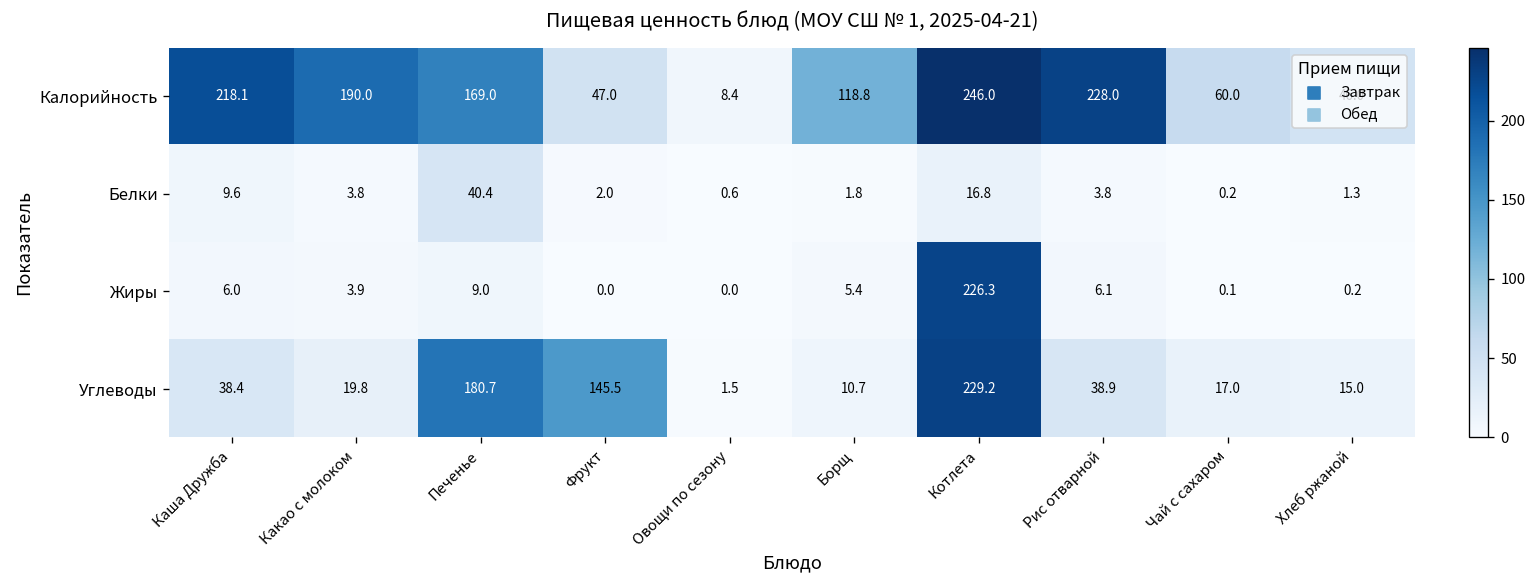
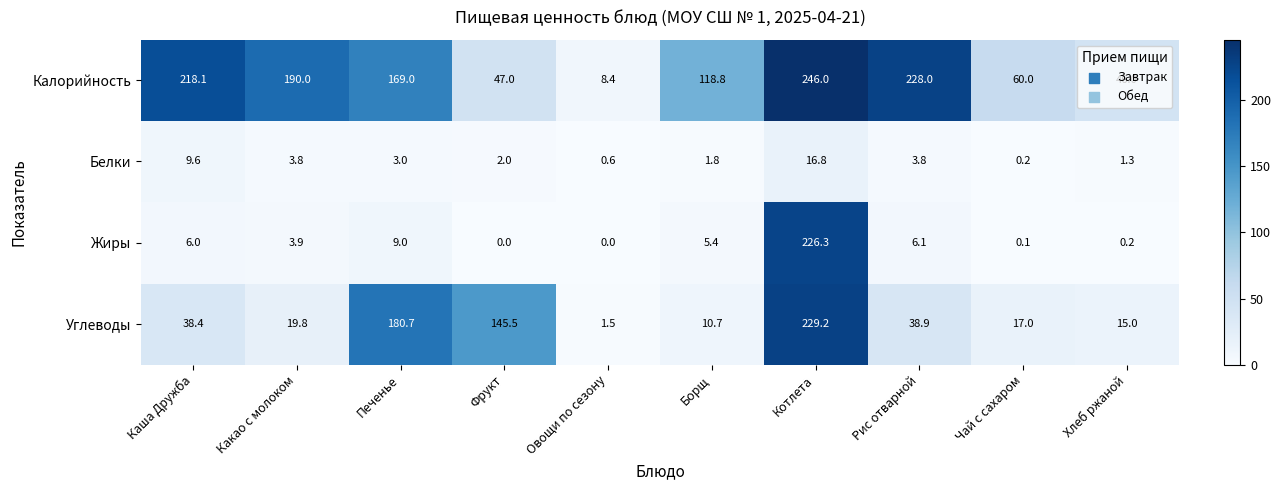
  {
    "Калорийность": {
      "Каша Дружба": 218.1,
      "Какао с молоком": 190.0,
      "Печенье": 169.0,
      "Фрукт": 47.0,
      "Овощи по сезону": 8.4,
      "Борщ": 118.8,
      "Котлета": 246.0,
      "Рис отварной": 228.0,
      "Чай с сахаром": 60.0
    },
    "Белки": {
      "Каша Дружба": 9.6,
      "Какао с молоком": 3.8,
-     "Печенье": 40.4,
+     "Печенье": 3.0,
      "Фрукт": 2.0,
      "Овощи по сезону": 0.6,
      "Борщ": 1.8,
      "Котлета": 16.8,
      "Рис отварной": 3.8,
      "Чай с сахаром": 0.2,
      "Хлеб ржаной": 1.3
    },
    "Жиры": {
      "Каша Дружба": 6.0,
      "Какао с молоком": 3.9,
      "Печенье": 9.0,
      "Фрукт": 0.0,
      "Овощи по сезону": 0.0,
      "Борщ": 5.4,
      "Котлета": 226.3,
      "Рис отварной": 6.1,
      "Чай с сахаром": 0.1,
      "Хлеб ржаной": 0.2
    },
    "Углеводы": {
      "Каша Дружба": 38.4,
      "Какао с молоком": 19.8,
      "Печенье": 180.7,
      "Фрукт": 145.5,
      "Овощи по сезону": 1.5,
      "Борщ": 10.7,
      "Котлета": 229.2,
      "Рис отварной": 38.9,
      "Чай с сахаром": 17.0,
      "Хлеб ржаной": 15.0
    }
  }
